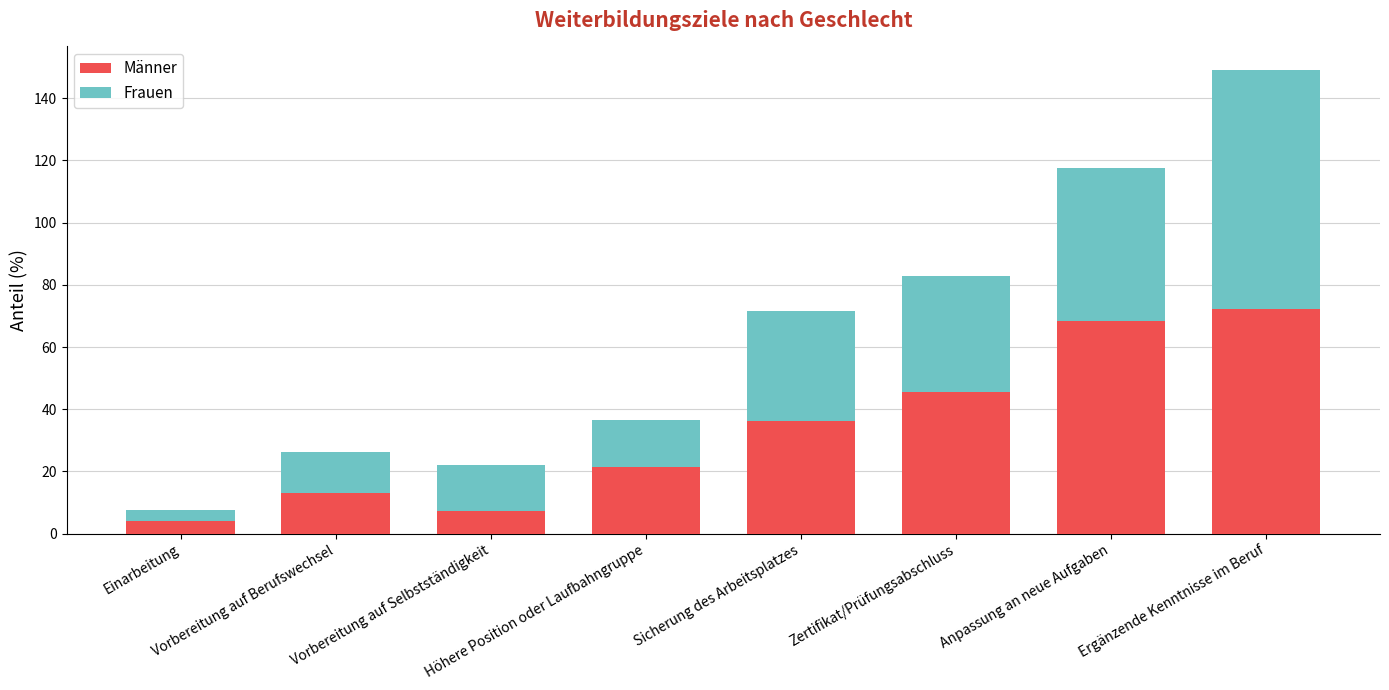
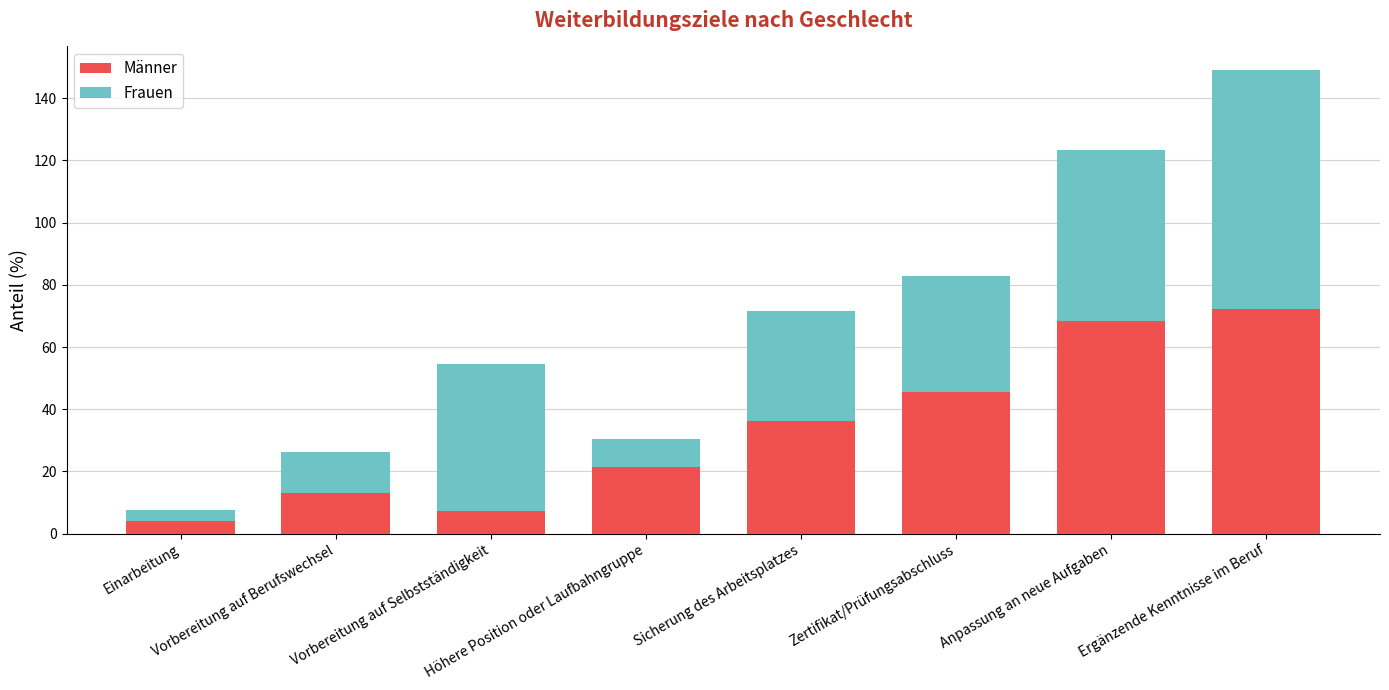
  {
    "Männer": {
      "Einarbeitung": 4,
      "Vorbereitung auf Berufswechsel": 13,
      "Vorbereitung auf Selbstständigkeit": 7,
      "Höhere Position oder Laufbahngruppe": 21,
      "Sicherung des Arbeitsplatzes": 36,
      "Zertifikat/Prüfungsabschluss": 46,
      "Anpassung an neue Aufgaben": 69,
      "Ergänzende Kenntnisse im Beruf": 72
    },
    "Frauen": {
      "Einarbeitung": 4,
      "Vorbereitung auf Berufswechsel": 13,
-     "Vorbereitung auf Selbstständigkeit": 14,
-     "Höhere Position oder Laufbahngruppe": 15,
+     "Vorbereitung auf Selbstständigkeit": 47,
+     "Höhere Position oder Laufbahngruppe": 9,
      "Sicherung des Arbeitsplatzes": 35,
      "Zertifikat/Prüfungsabschluss": 37,
-     "Anpassung an neue Aufgaben": 49,
+     "Anpassung an neue Aufgaben": 55,
      "Ergänzende Kenntnisse im Beruf": 77
    }
  }
